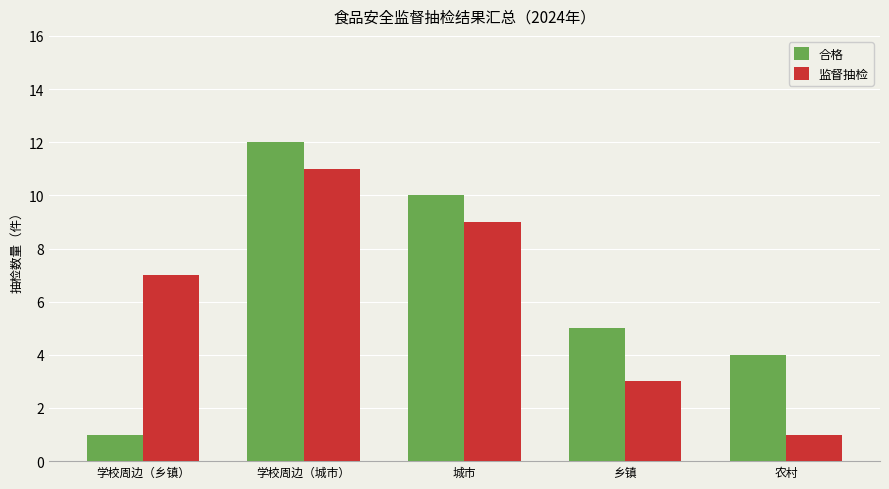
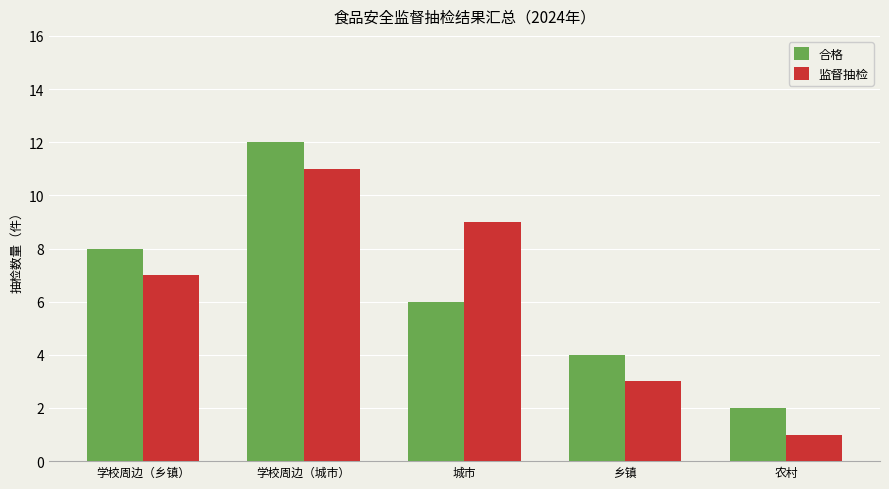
  {
    "合格": {
-     "学校周边（乡镇）": 1,
+     "学校周边（乡镇）": 8,
      "学校周边（城市）": 12,
-     "城市": 10,
-     "乡镇": 5,
-     "农村": 4
+     "城市": 6,
+     "乡镇": 4,
+     "农村": 2
    },
    "监督抽检": {
      "学校周边（乡镇）": 7,
      "学校周边（城市）": 11,
      "城市": 9,
      "乡镇": 3,
      "农村": 1
    }
  }
